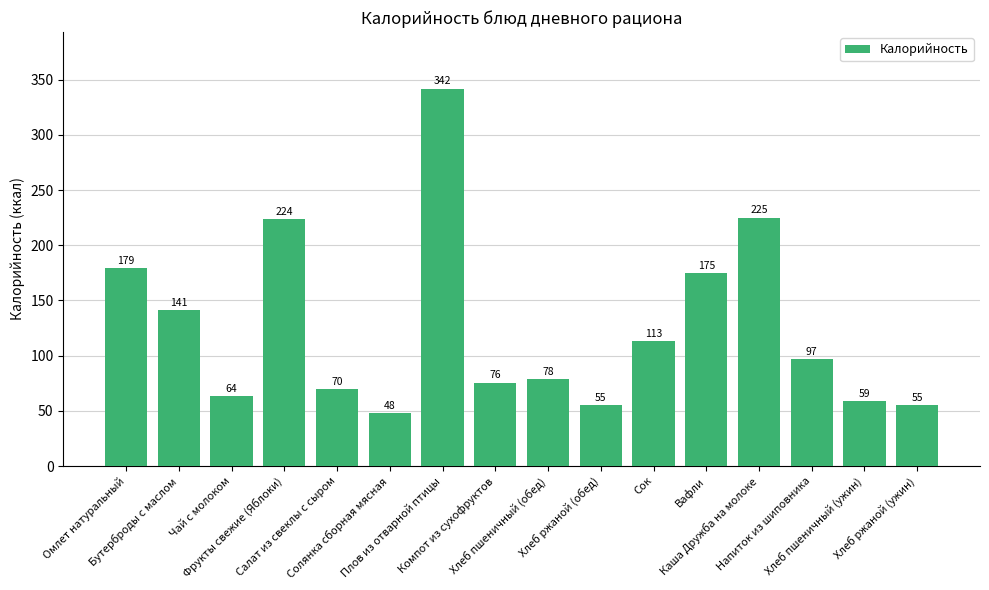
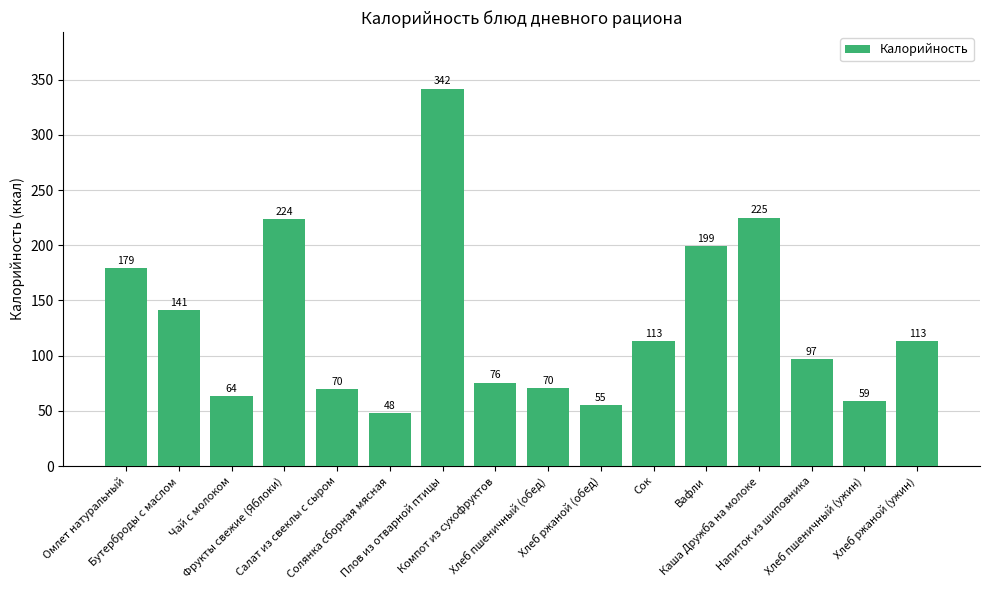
  {
    "Омлет натуральный": 179,
    "Бутерброды с маслом": 141,
    "Чай с молоком": 64,
    "Фрукты свежие (Яблоки)": 224,
    "Салат из свеклы с сыром": 70,
    "Солянка сборная мясная": 48,
    "Плов из отварной птицы": 342,
    "Компот из сухофруктов": 76,
-   "Хлеб пшеничный (обед)": 78,
+   "Хлеб пшеничный (обед)": 70,
    "Хлеб ржаной (обед)": 55,
    "Сок": 113,
-   "Вафли": 175,
+   "Вафли": 199,
    "Каша Дружба на молоке": 225,
    "Напиток из шиповника": 97,
    "Хлеб пшеничный (ужин)": 59,
-   "Хлеб ржаной (ужин)": 55
+   "Хлеб ржаной (ужин)": 113
  }
